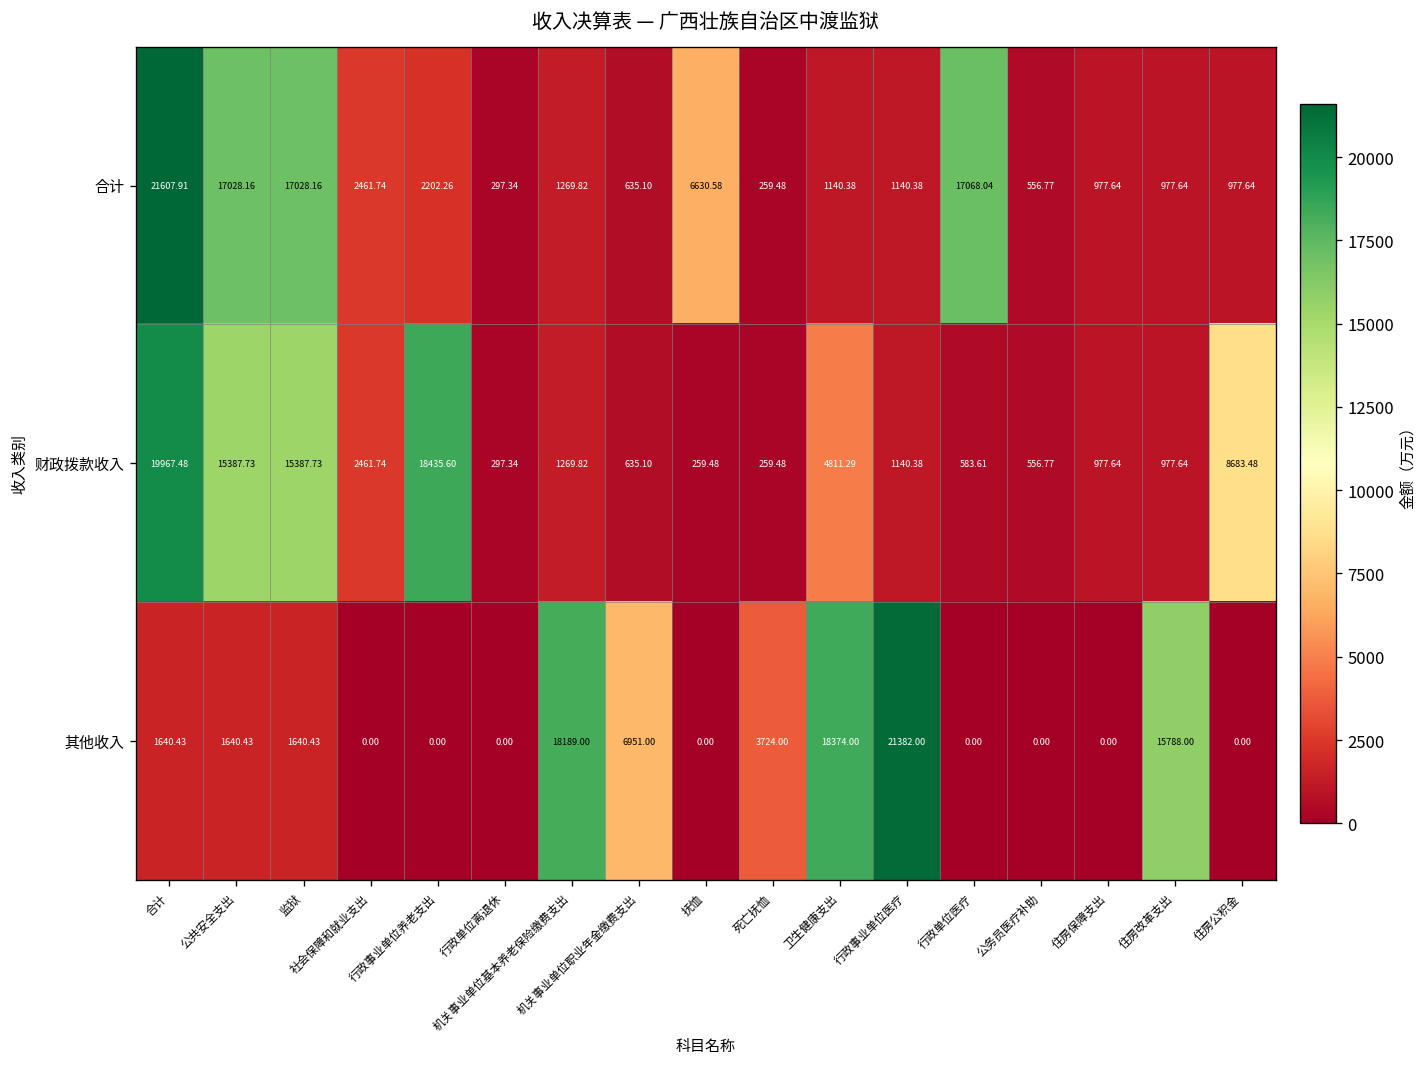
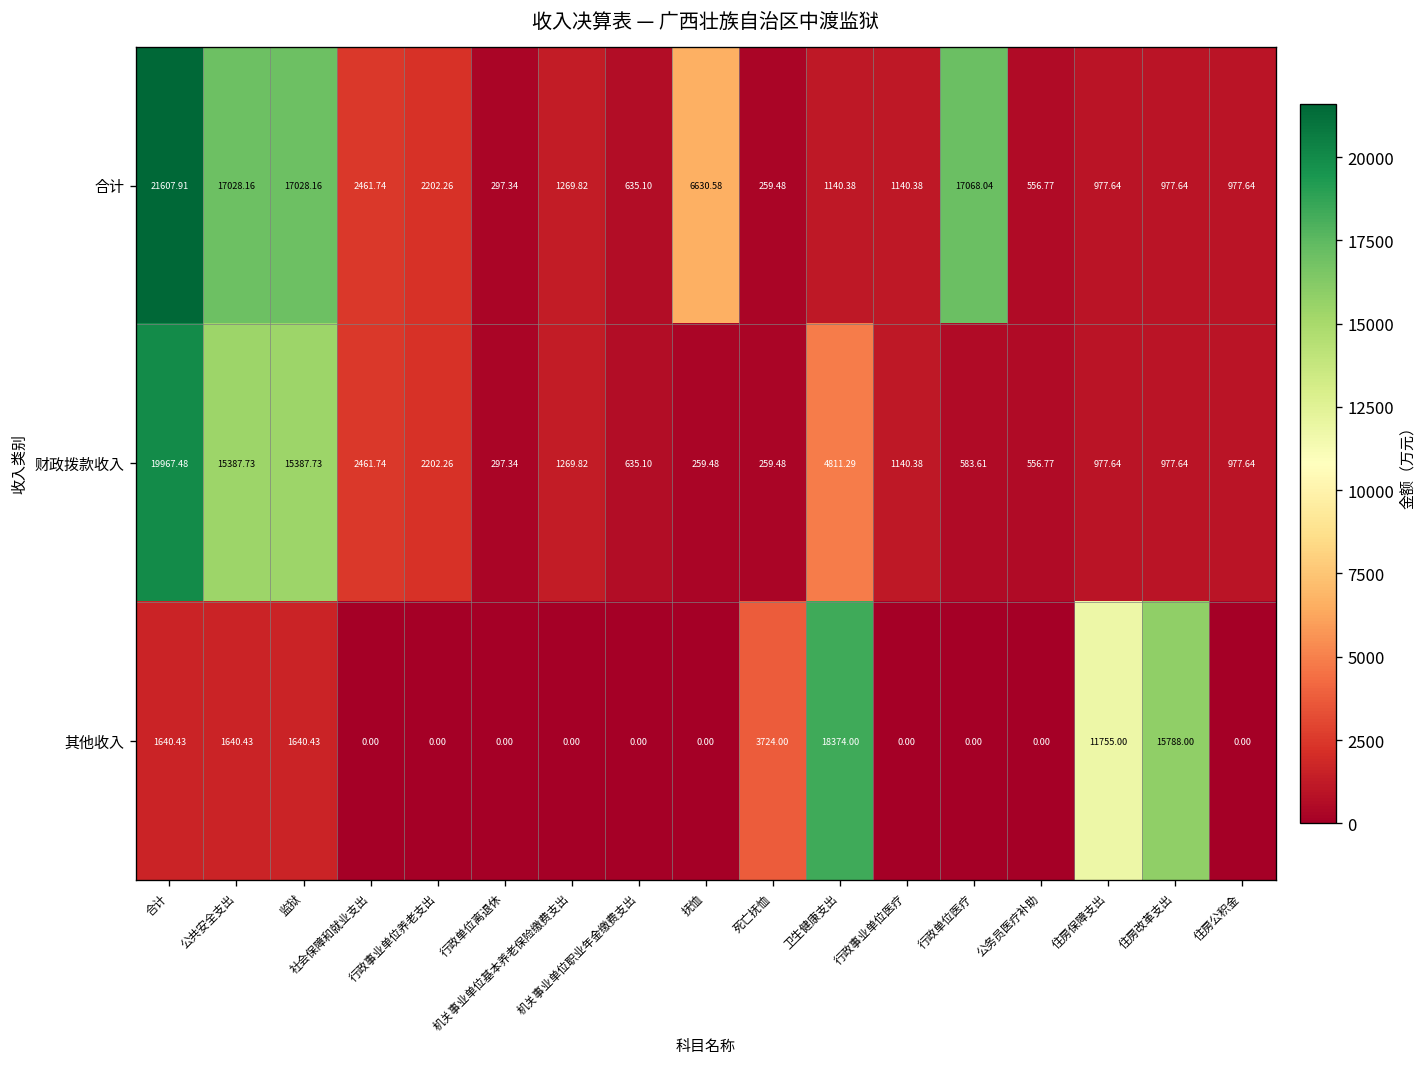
  {
    "合计": {
      "合计": 21607.91,
      "公共安全支出": 17028.16,
      "监狱": 17028.16,
      "社会保障和就业支出": 2461.74,
      "行政事业单位养老支出": 2202.26,
      "行政单位离退休": 297.34,
      "机关事业单位基本养老保险缴费支出": 1269.82,
      "机关事业单位职业年金缴费支出": 635.10,
      "抚恤": 6630.58,
      "死亡抚恤": 259.48,
      "卫生健康支出": 1140.38,
      "行政事业单位医疗": 1140.38,
      "行政单位医疗": 17068.04,
      "公务员医疗补助": 556.77,
      "住房保障支出": 977.64,
      "住房改革支出": 977.64,
      "住房公积金": 977.64
    },
    "财政拨款收入": {
      "合计": 19967.48,
      "公共安全支出": 15387.73,
      "监狱": 15387.73,
      "社会保障和就业支出": 2461.74,
-     "行政事业单位养老支出": 18435.60,
+     "行政事业单位养老支出": 2202.26,
      "行政单位离退休": 297.34,
      "机关事业单位基本养老保险缴费支出": 1269.82,
      "机关事业单位职业年金缴费支出": 635.10,
      "抚恤": 259.48,
      "死亡抚恤": 259.48,
      "卫生健康支出": 4811.29,
      "行政事业单位医疗": 1140.38,
      "行政单位医疗": 583.61,
      "公务员医疗补助": 556.77,
      "住房保障支出": 977.64,
      "住房改革支出": 977.64,
-     "住房公积金": 8683.48
+     "住房公积金": 977.64
    },
    "其他收入": {
      "合计": 1640.43,
      "公共安全支出": 1640.43,
      "监狱": 1640.43,
      "社会保障和就业支出": 0.00,
      "行政事业单位养老支出": 0.00,
      "行政单位离退休": 0.00,
-     "机关事业单位基本养老保险缴费支出": 18189.00,
-     "机关事业单位职业年金缴费支出": 6951.00,
+     "机关事业单位基本养老保险缴费支出": 0.00,
+     "机关事业单位职业年金缴费支出": 0.00,
      "抚恤": 0.00,
      "死亡抚恤": 3724.00,
      "卫生健康支出": 18374.00,
-     "行政事业单位医疗": 21382.00,
+     "行政事业单位医疗": 0.00,
      "行政单位医疗": 0.00,
      "公务员医疗补助": 0.00,
-     "住房保障支出": 0.00,
+     "住房保障支出": 11755.00,
      "住房改革支出": 15788.00,
      "住房公积金": 0.00
    }
  }
